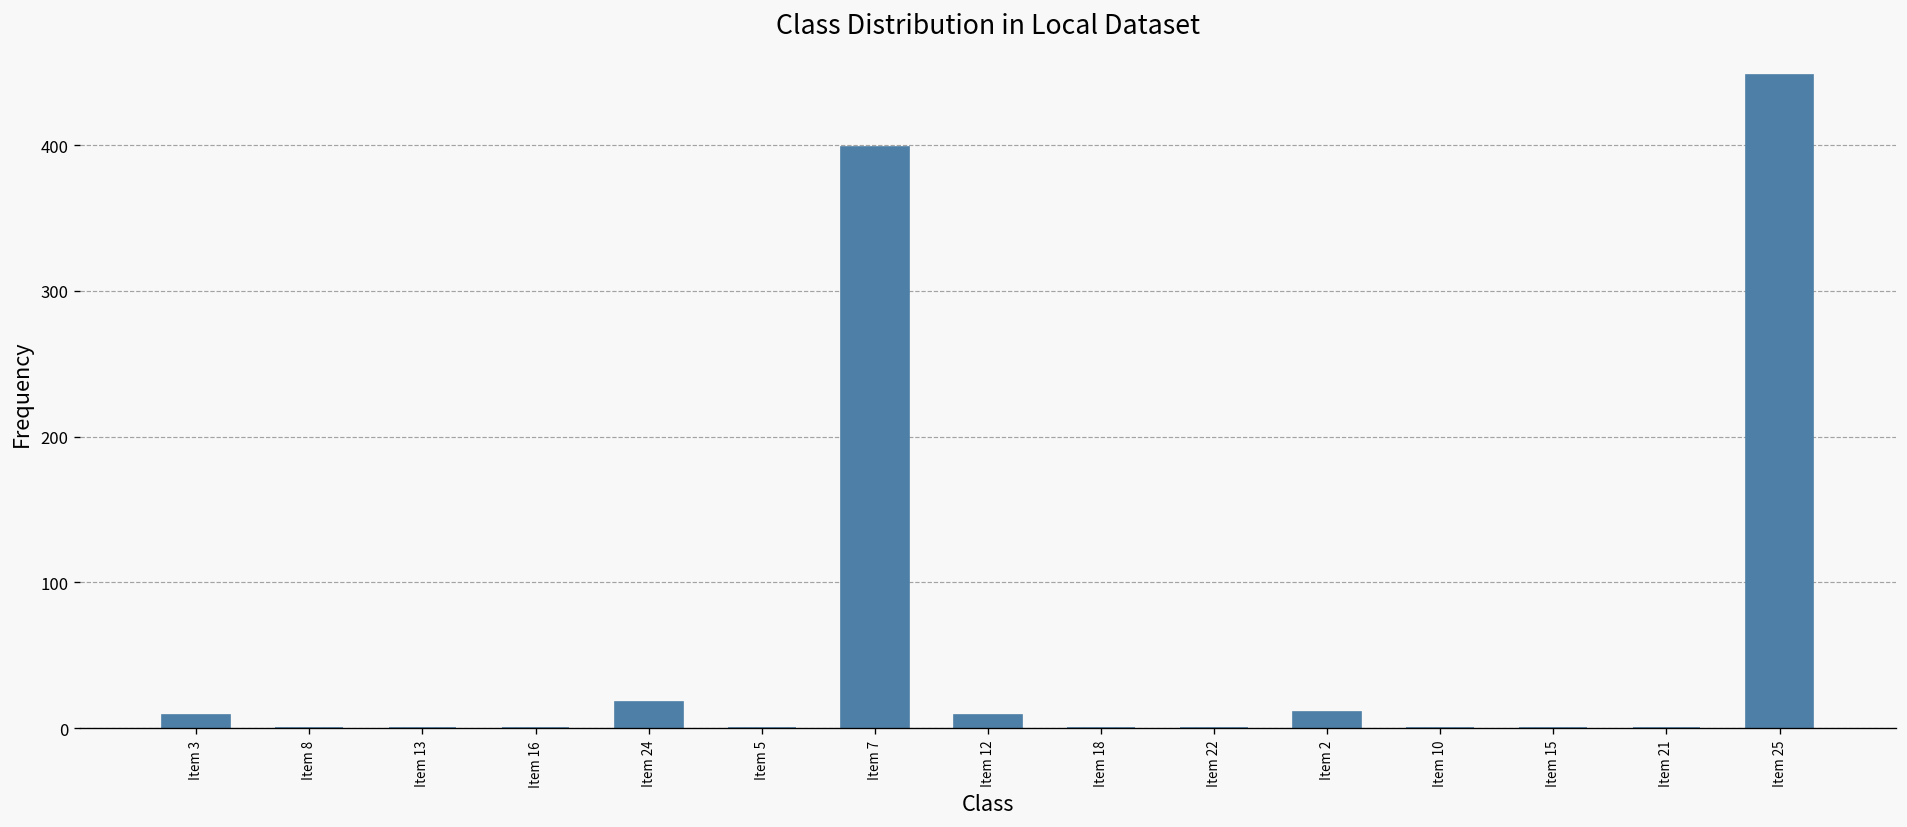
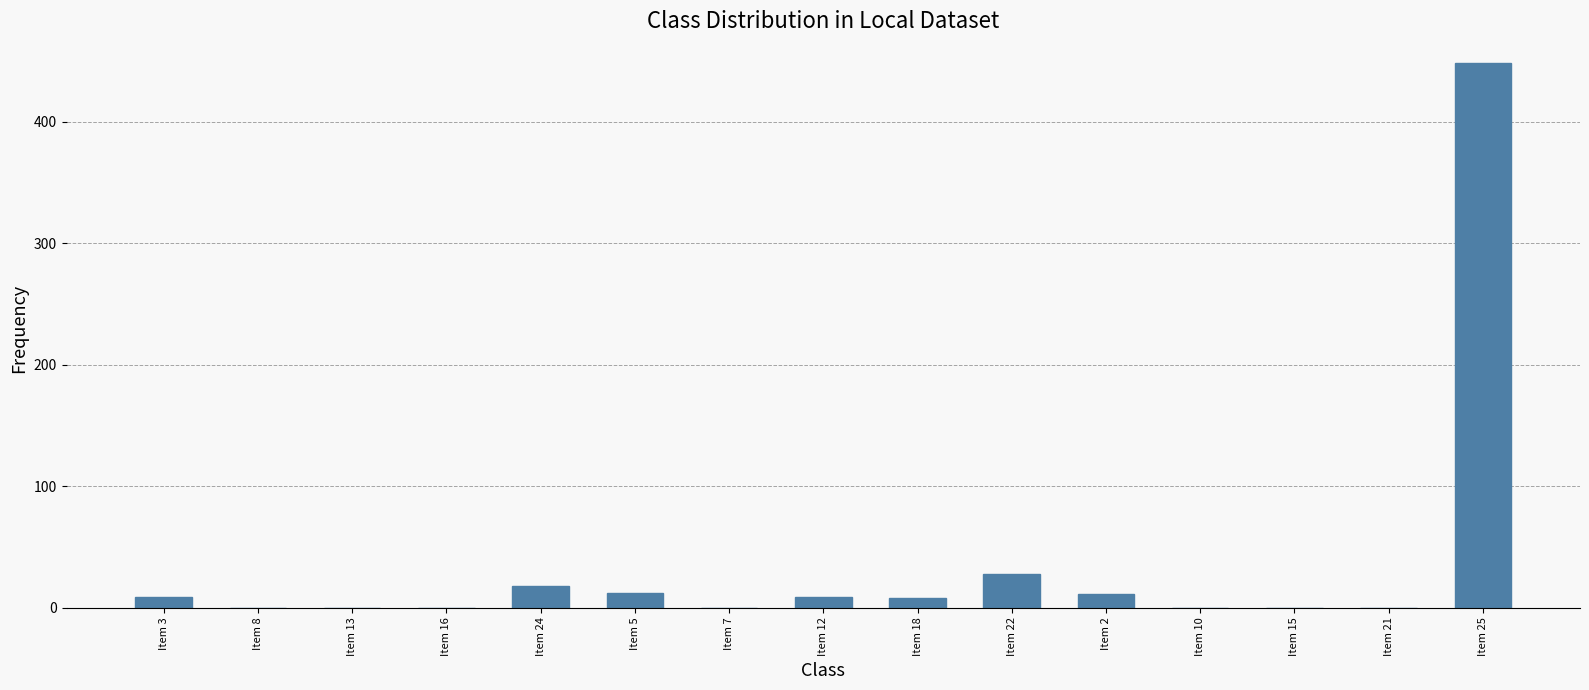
  {
    "Item 3": 9,
    "Item 8": 0,
    "Item 13": 0,
    "Item 16": 0,
    "Item 24": 18,
-   "Item 5": 0,
-   "Item 7": 399,
+   "Item 5": 12,
+   "Item 7": 0,
    "Item 12": 9,
-   "Item 18": 0,
-   "Item 22": 0,
+   "Item 18": 8,
+   "Item 22": 28,
    "Item 2": 11,
    "Item 10": 0,
    "Item 15": 0,
    "Item 21": 0,
    "Item 25": 448
  }
